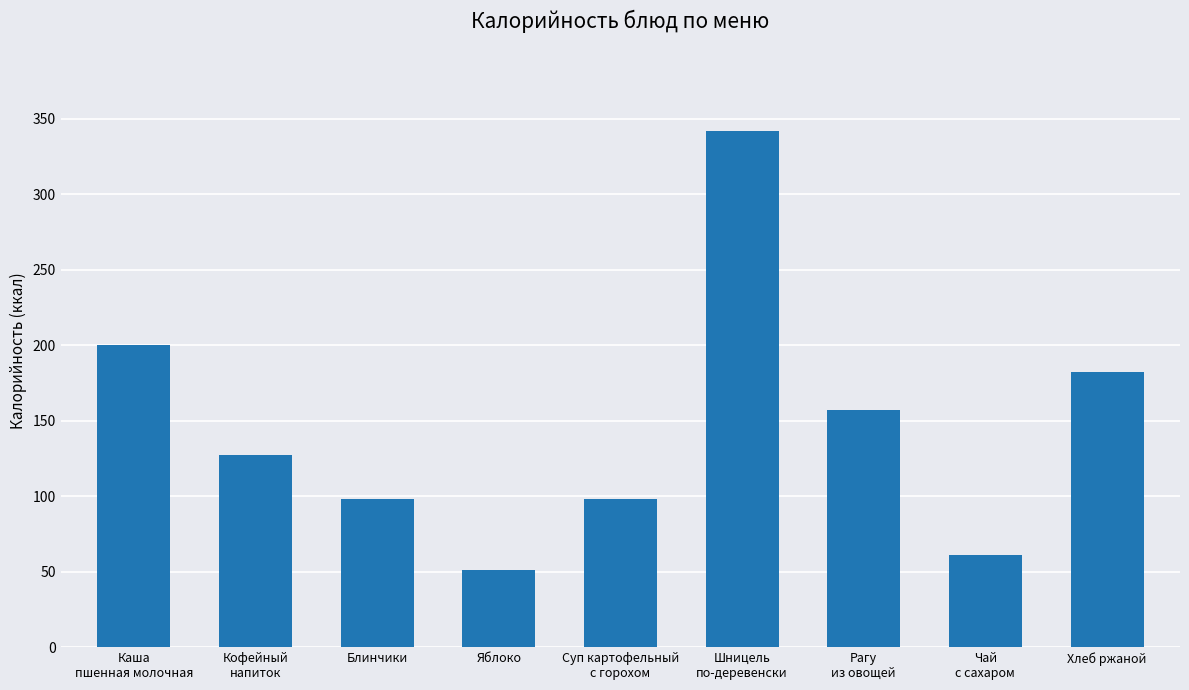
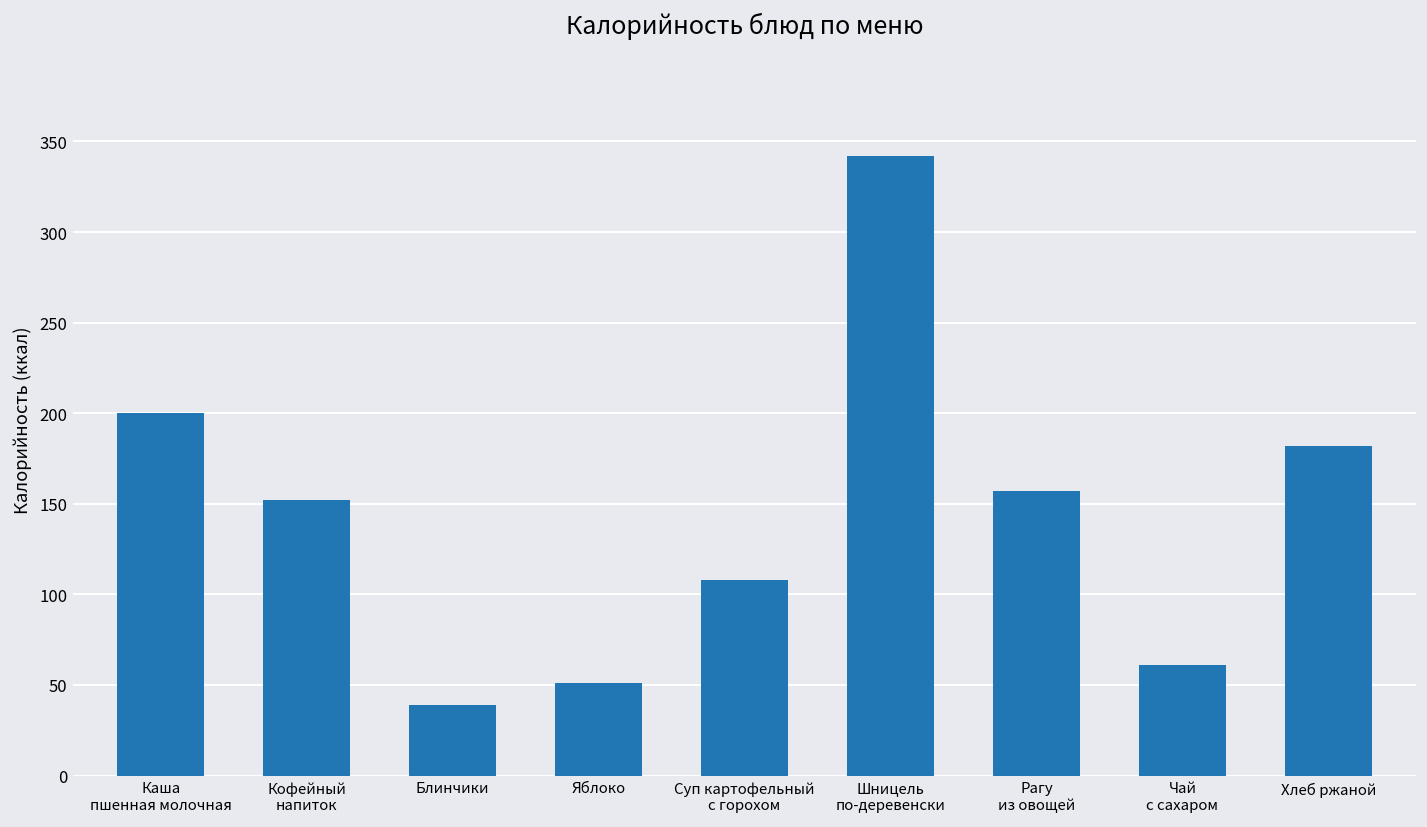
  {
    "Каша пшенная молочная": 200,
-   "Кофейный напиток": 127,
-   "Блинчики": 98,
+   "Кофейный напиток": 152,
+   "Блинчики": 39,
    "Яблоко": 51,
-   "Суп картофельный с горохом": 98,
+   "Суп картофельный с горохом": 108,
    "Шницель по-деревенски": 342,
    "Рагу из овощей": 157,
    "Чай с сахаром": 61,
    "Хлеб ржаной": 182
  }
